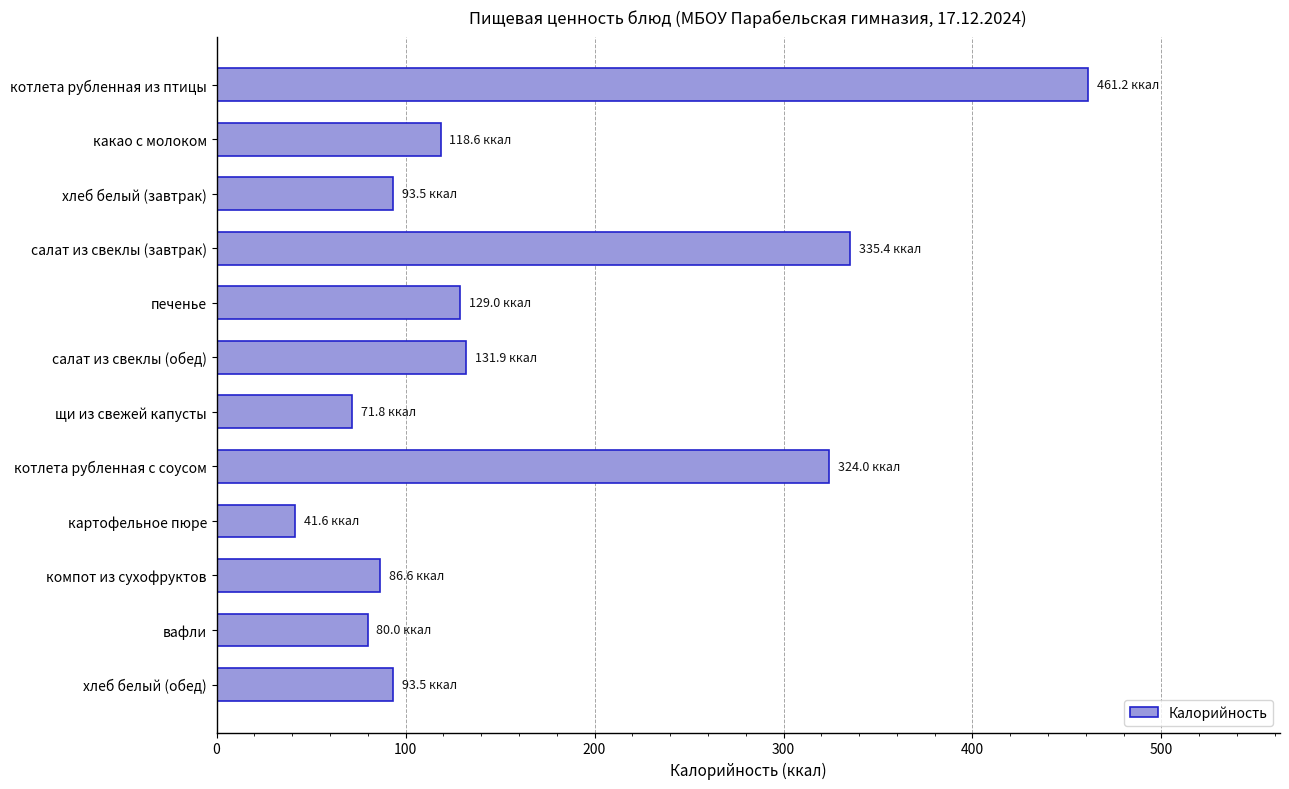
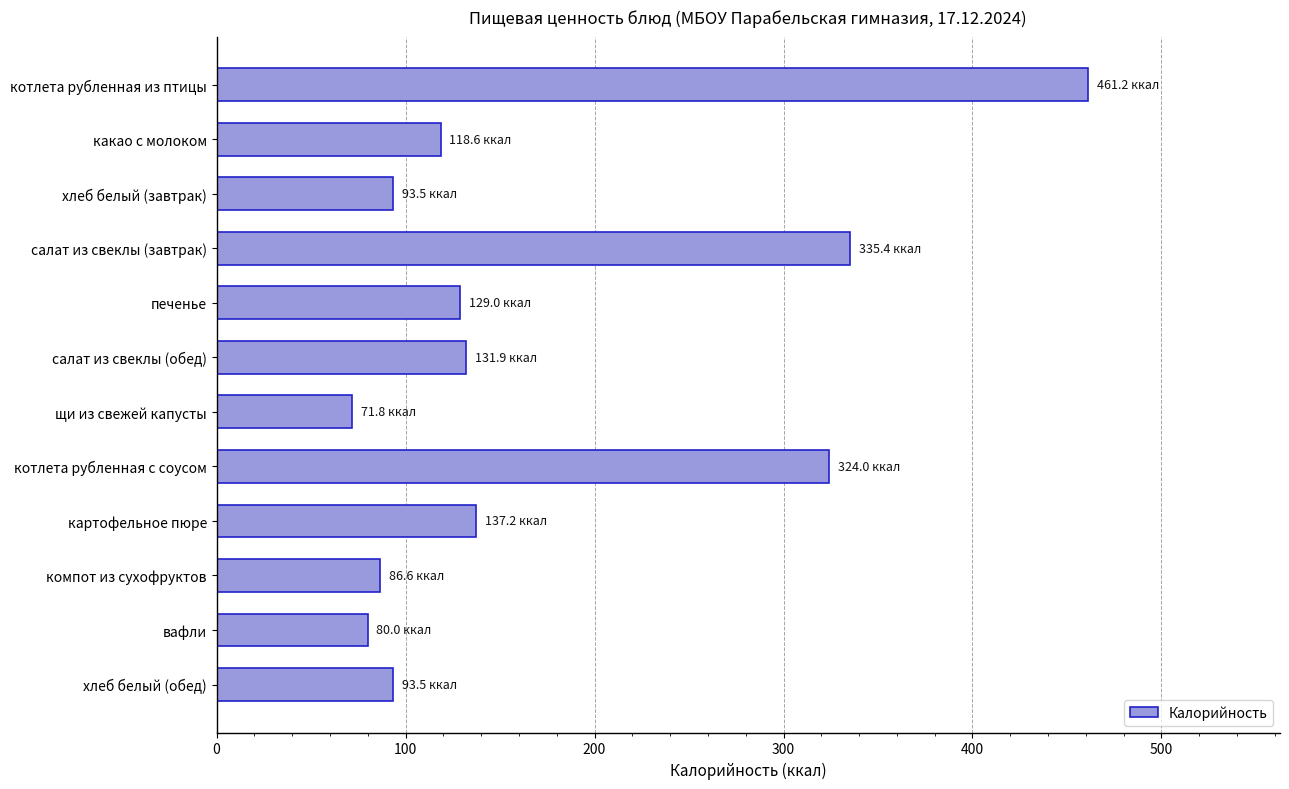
  {
    "котлета рубленная из птицы": 461.2,
    "какао с молоком": 118.6,
    "хлеб белый (завтрак)": 93.5,
    "салат из свеклы (завтрак)": 335.4,
    "печенье": 129.0,
    "салат из свеклы (обед)": 131.9,
    "щи из свежей капусты": 71.8,
    "котлета рубленная с соусом": 324.0,
-   "картофельное пюре": 41.6,
+   "картофельное пюре": 137.2,
    "компот из сухофруктов": 86.6,
    "вафли": 80.0,
    "хлеб белый (обед)": 93.5
  }
